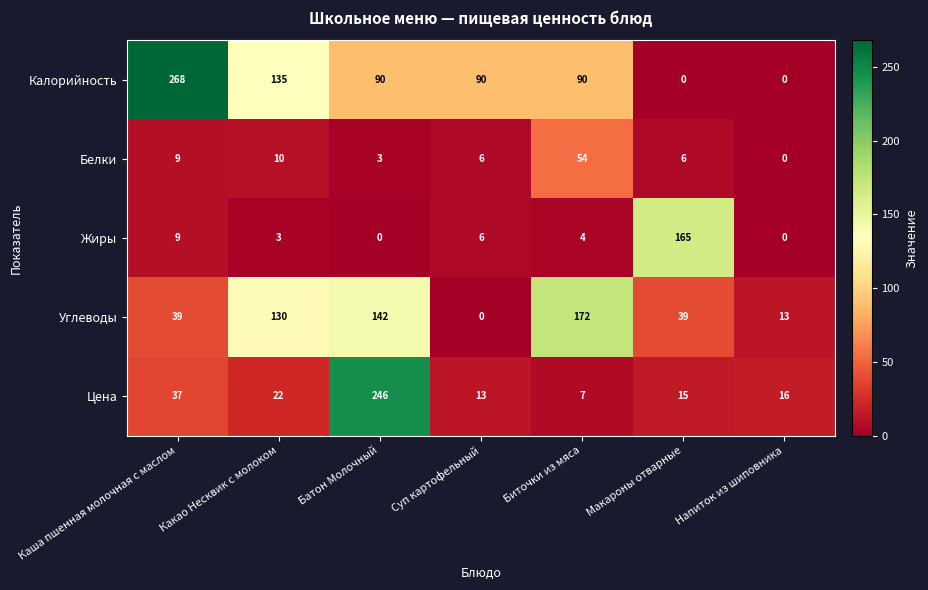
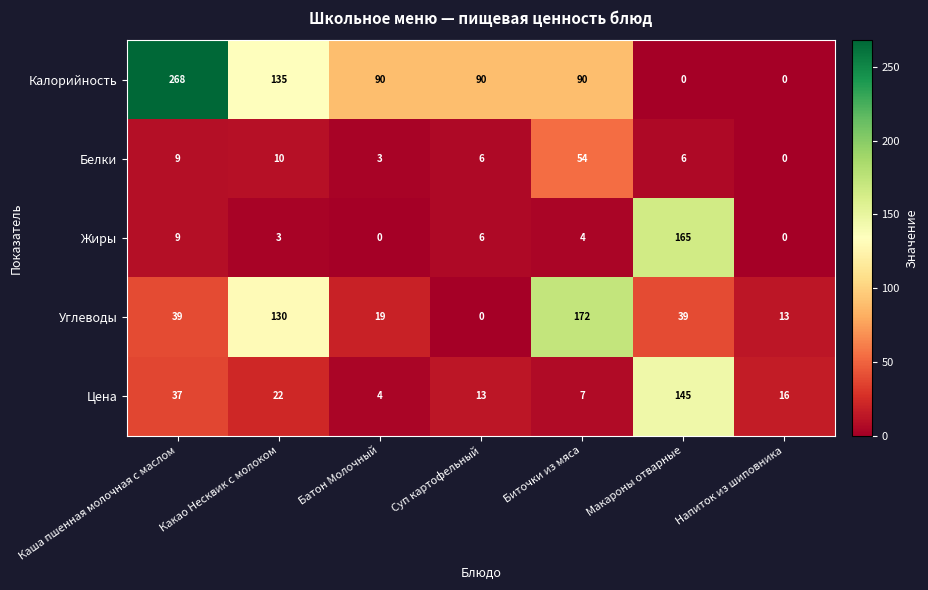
  {
    "Калорийность": {
      "Каша пшенная молочная с маслом": 268,
      "Какао Несквик с молоком": 135,
      "Батон Молочный": 90,
      "Суп картофельный": 90,
      "Биточки из мяса": 90,
      "Макароны отварные": 0,
      "Напиток из шиповника": 0
    },
    "Белки": {
      "Каша пшенная молочная с маслом": 9,
      "Какао Несквик с молоком": 10,
      "Батон Молочный": 3,
      "Суп картофельный": 6,
      "Биточки из мяса": 54,
      "Макароны отварные": 6,
      "Напиток из шиповника": 0
    },
    "Жиры": {
      "Каша пшенная молочная с маслом": 9,
      "Какао Несквик с молоком": 3,
      "Батон Молочный": 0,
      "Суп картофельный": 6,
      "Биточки из мяса": 4,
      "Макароны отварные": 165,
      "Напиток из шиповника": 0
    },
    "Углеводы": {
      "Каша пшенная молочная с маслом": 39,
      "Какао Несквик с молоком": 130,
-     "Батон Молочный": 142,
+     "Батон Молочный": 19,
      "Суп картофельный": 0,
      "Биточки из мяса": 172,
      "Макароны отварные": 39,
      "Напиток из шиповника": 13
    },
    "Цена": {
      "Каша пшенная молочная с маслом": 37,
      "Какао Несквик с молоком": 22,
-     "Батон Молочный": 246,
+     "Батон Молочный": 4,
      "Суп картофельный": 13,
      "Биточки из мяса": 7,
-     "Макароны отварные": 15,
+     "Макароны отварные": 145,
      "Напиток из шиповника": 16
    }
  }
